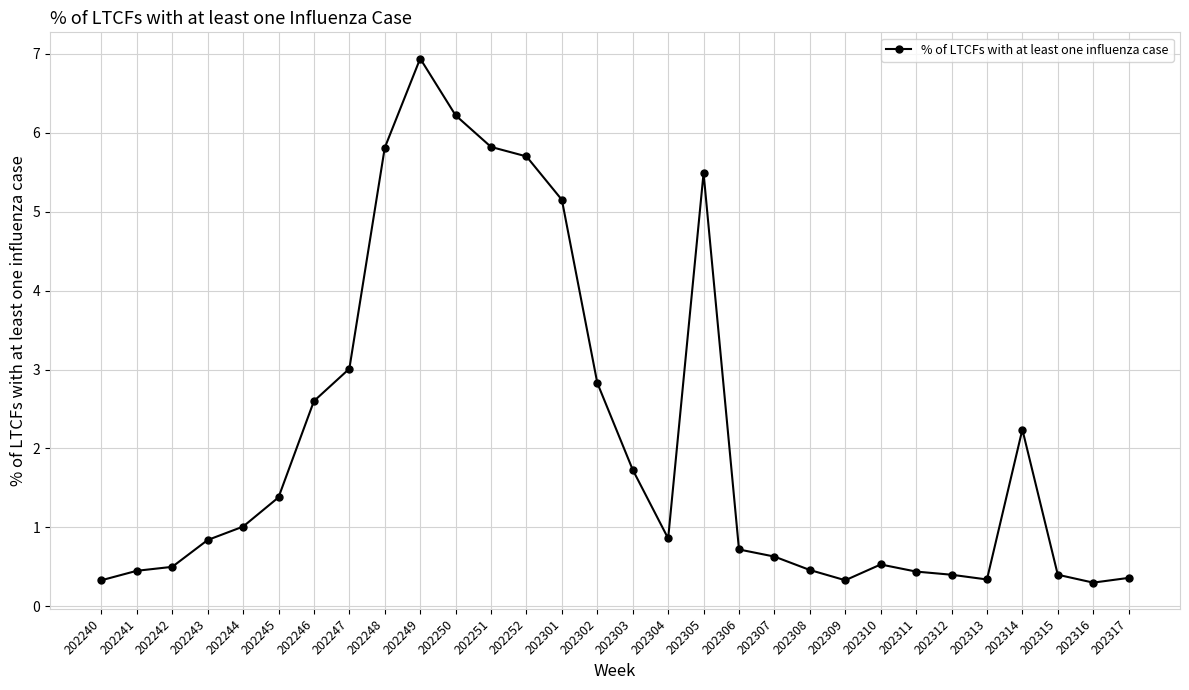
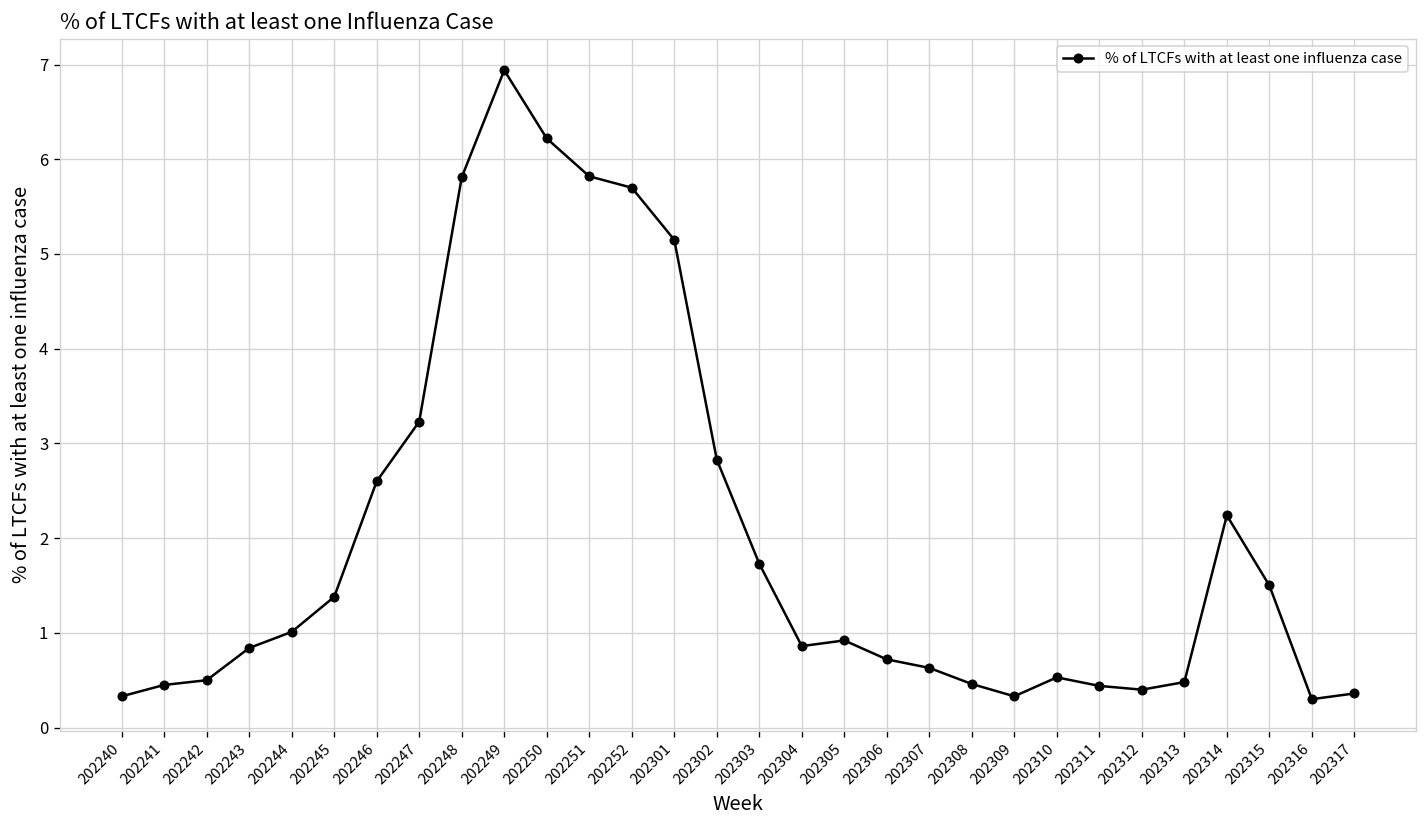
  {
    "202240": 0.3,
    "202241": 0.5,
    "202242": 0.5,
    "202243": 0.8,
    "202244": 1.0,
    "202245": 1.4,
    "202246": 2.6,
-   "202247": 3.0,
+   "202247": 3.2,
    "202248": 5.8,
    "202249": 6.9,
    "202250": 6.2,
    "202251": 5.8,
    "202252": 5.7,
    "202301": 5.2,
    "202302": 2.8,
    "202303": 1.7,
    "202304": 0.9,
-   "202305": 5.5,
+   "202305": 0.9,
    "202306": 0.7,
    "202307": 0.6,
    "202308": 0.5,
    "202309": 0.3,
    "202310": 0.5,
    "202311": 0.4,
    "202312": 0.4,
-   "202313": 0.3,
+   "202313": 0.5,
    "202314": 2.2,
-   "202315": 0.4,
+   "202315": 1.5,
    "202316": 0.3,
    "202317": 0.4
  }
